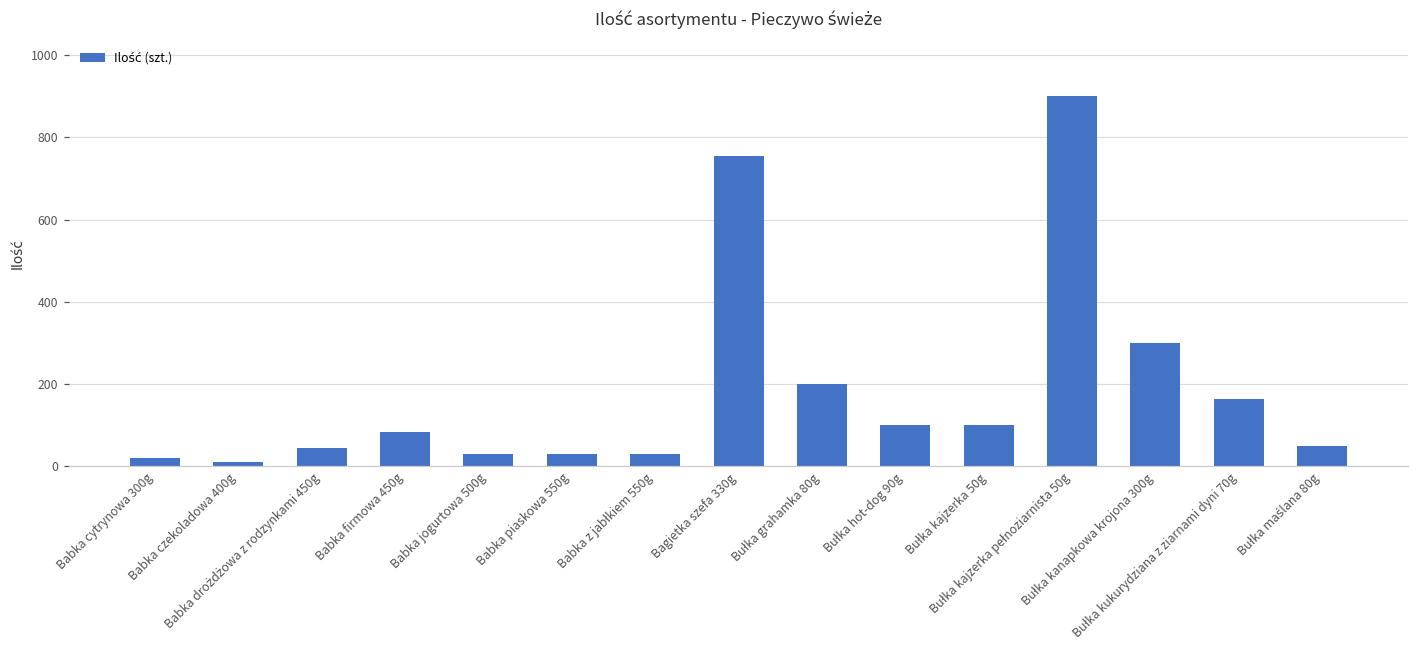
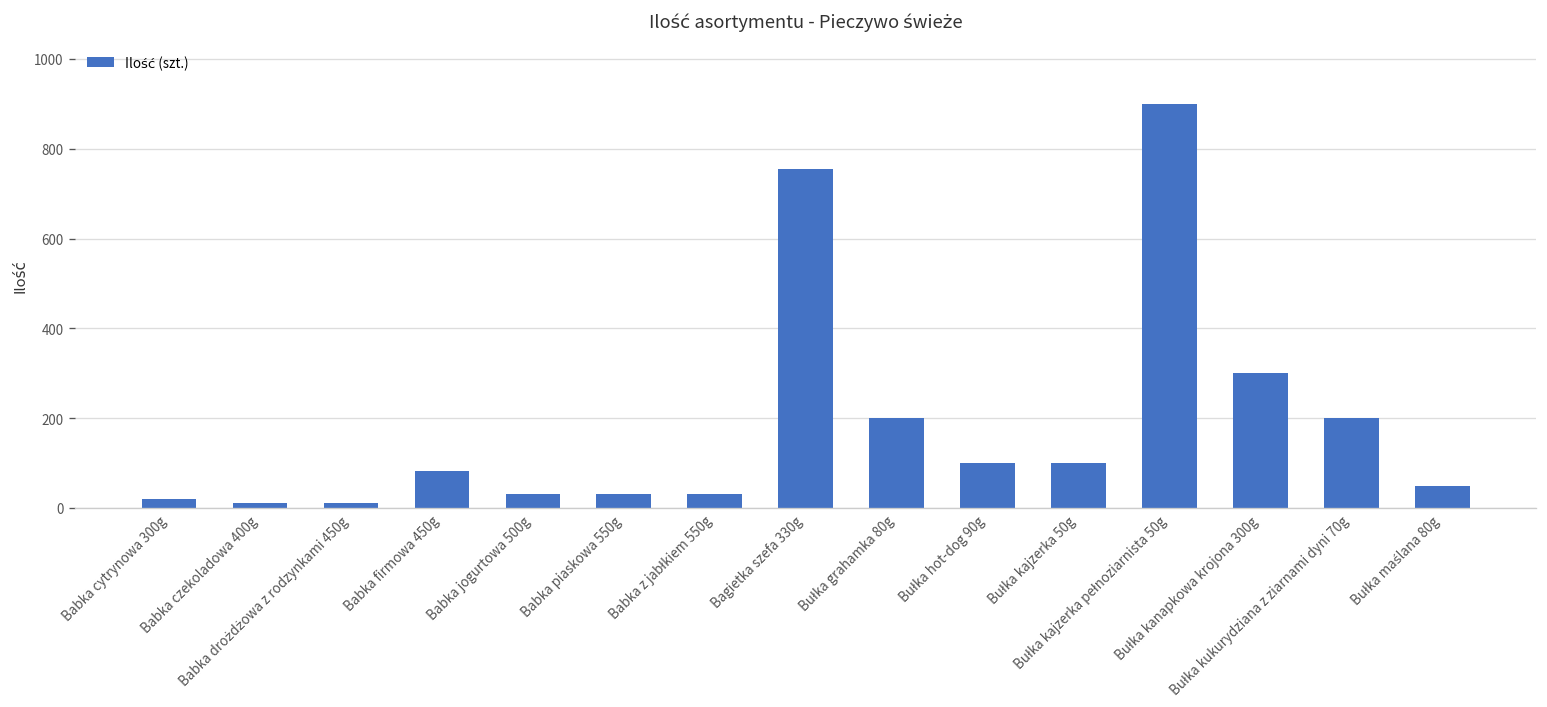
  {
    "Babka cytrynowa 300g": 20,
    "Babka czekoladowa 400g": 10,
-   "Babka drożdżowa z rodzynkami 450g": 40,
+   "Babka drożdżowa z rodzynkami 450g": 10,
    "Babka firmowa 450g": 80,
    "Babka jogurtowa 500g": 30,
    "Babka piaskowa 550g": 30,
    "Babka z jabłkiem 550g": 30,
    "Bagietka szefa 330g": 750,
    "Bułka grahamka 80g": 200,
    "Bułka hot-dog 90g": 100,
    "Bułka kajzerka 50g": 100,
    "Bułka kajzerka pełnoziarnista 50g": 900,
    "Bułka kanapkowa krojona 300g": 300,
-   "Bułka kukurydziana z ziarnami dyni 70g": 160,
+   "Bułka kukurydziana z ziarnami dyni 70g": 200,
    "Bułka maślana 80g": 50
  }
